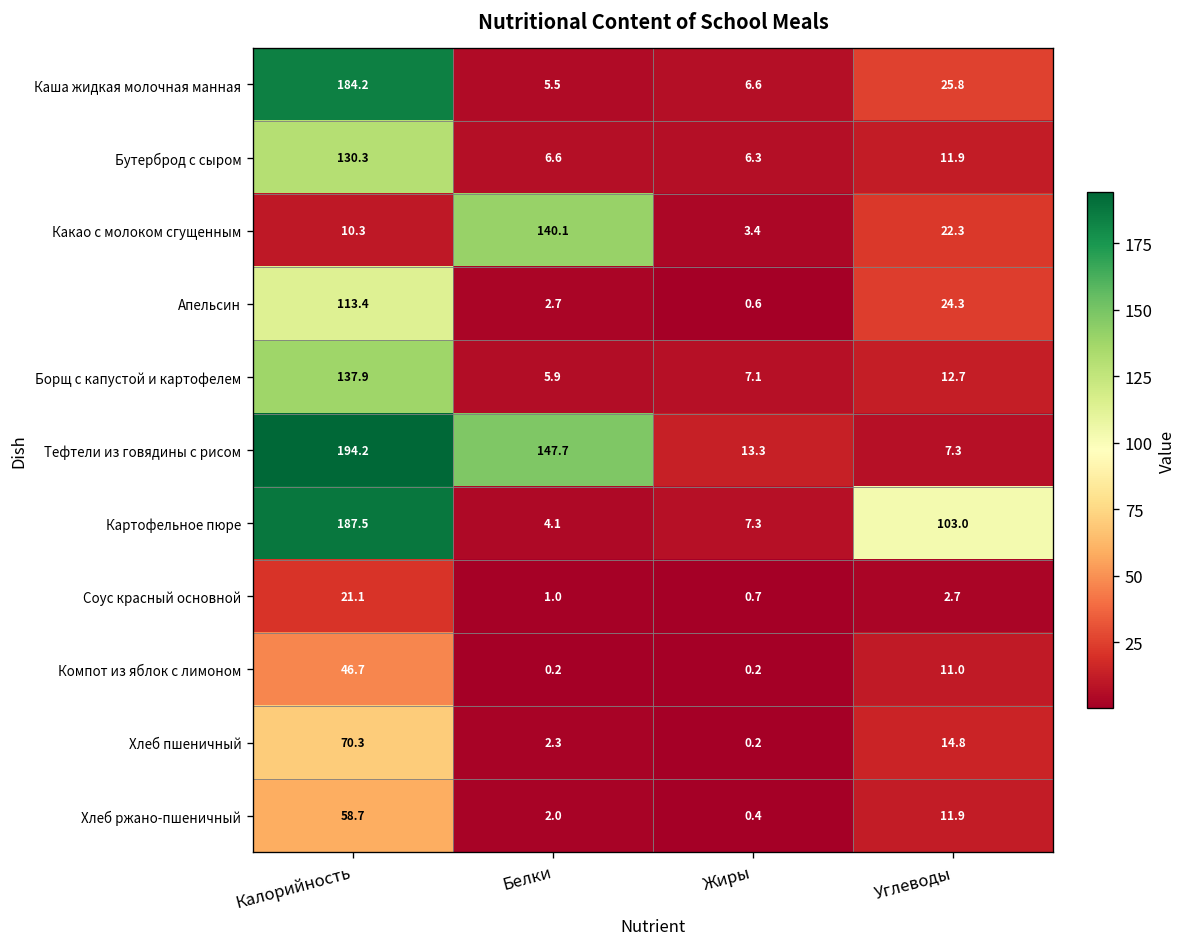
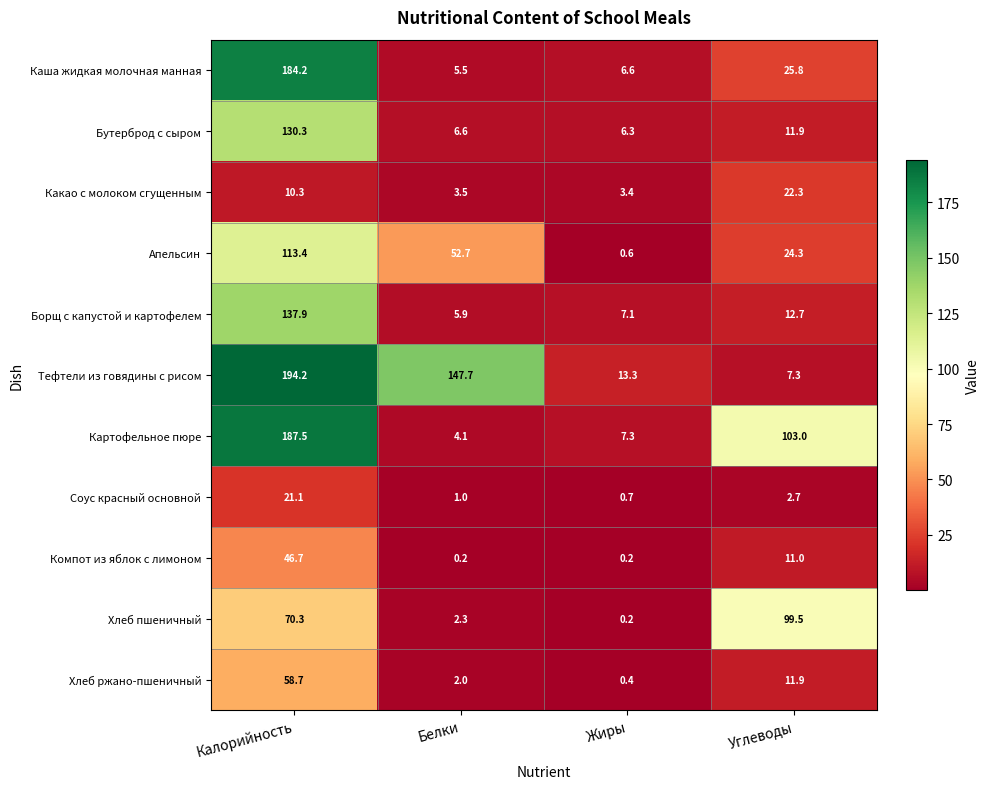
  {
    "Каша жидкая молочная манная": {
      "Калорийность": 184.2,
      "Белки": 5.5,
      "Жиры": 6.6,
      "Углеводы": 25.8
    },
    "Бутерброд с сыром": {
      "Калорийность": 130.3,
      "Белки": 6.6,
      "Жиры": 6.3,
      "Углеводы": 11.9
    },
    "Какао с молоком сгущенным": {
      "Калорийность": 10.3,
-     "Белки": 140.1,
+     "Белки": 3.5,
      "Жиры": 3.4,
      "Углеводы": 22.3
    },
    "Апельсин": {
      "Калорийность": 113.4,
-     "Белки": 2.7,
+     "Белки": 52.7,
      "Жиры": 0.6,
      "Углеводы": 24.3
    },
    "Борщ с капустой и картофелем": {
      "Калорийность": 137.9,
      "Белки": 5.9,
      "Жиры": 7.1,
      "Углеводы": 12.7
    },
    "Тефтели из говядины с рисом": {
      "Калорийность": 194.2,
      "Белки": 147.7,
      "Жиры": 13.3,
      "Углеводы": 7.3
    },
    "Картофельное пюре": {
      "Калорийность": 187.5,
      "Белки": 4.1,
      "Жиры": 7.3,
      "Углеводы": 103.0
    },
    "Соус красный основной": {
      "Калорийность": 21.1,
      "Белки": 1.0,
      "Жиры": 0.7,
      "Углеводы": 2.7
    },
    "Компот из яблок с лимоном": {
      "Калорийность": 46.7,
      "Белки": 0.2,
      "Жиры": 0.2,
      "Углеводы": 11.0
    },
    "Хлеб пшеничный": {
      "Калорийность": 70.3,
      "Белки": 2.3,
      "Жиры": 0.2,
-     "Углеводы": 14.8
+     "Углеводы": 99.5
    },
    "Хлеб ржано-пшеничный": {
      "Калорийность": 58.7,
      "Белки": 2.0,
      "Жиры": 0.4,
      "Углеводы": 11.9
    }
  }
